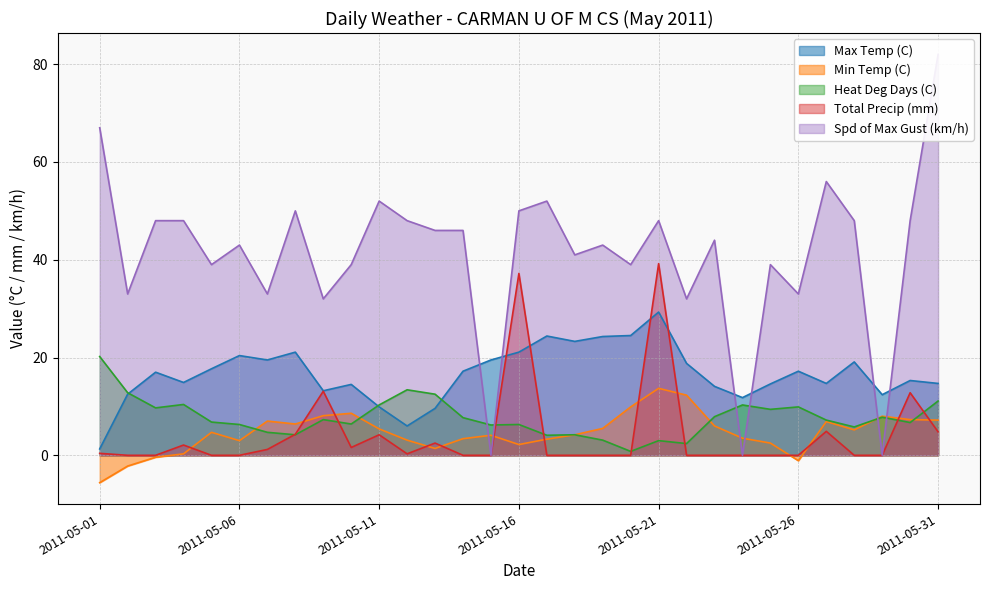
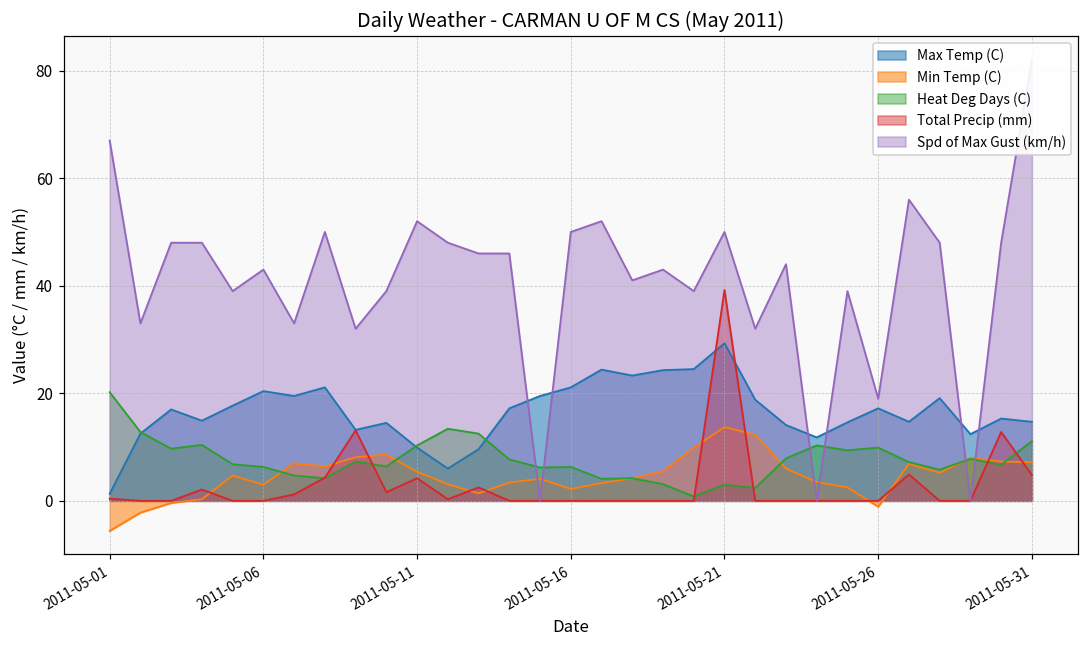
  {
    "Max Temp (C)": {
      "2011-05-01": 1,
      "2011-05-06": 20,
      "2011-05-16": 21,
      "2011-05-21": 29,
      "2011-05-26": 17,
      "2011-05-31": 15
    },
    "Heat Deg Days (C)": {
      "2011-05-01": 20,
      "2011-05-06": 6,
      "2011-05-16": 6,
      "2011-05-21": 3,
      "2011-05-26": 10,
      "2011-05-31": 11
    },
    "Total Precip (mm)": {
      "2011-05-06": 0,
      "2011-05-11": 4,
-     "2011-05-16": 37,
+     "2011-05-16": 0,
      "2011-05-21": 39,
      "2011-05-31": 5
    },
    "Spd of Max Gust (km/h)": {
      "2011-05-01": 67,
      "2011-05-06": 43,
      "2011-05-11": 52,
      "2011-05-16": 50,
-     "2011-05-21": 48,
-     "2011-05-26": 33
+     "2011-05-21": 50,
+     "2011-05-26": 19
    }
  }
